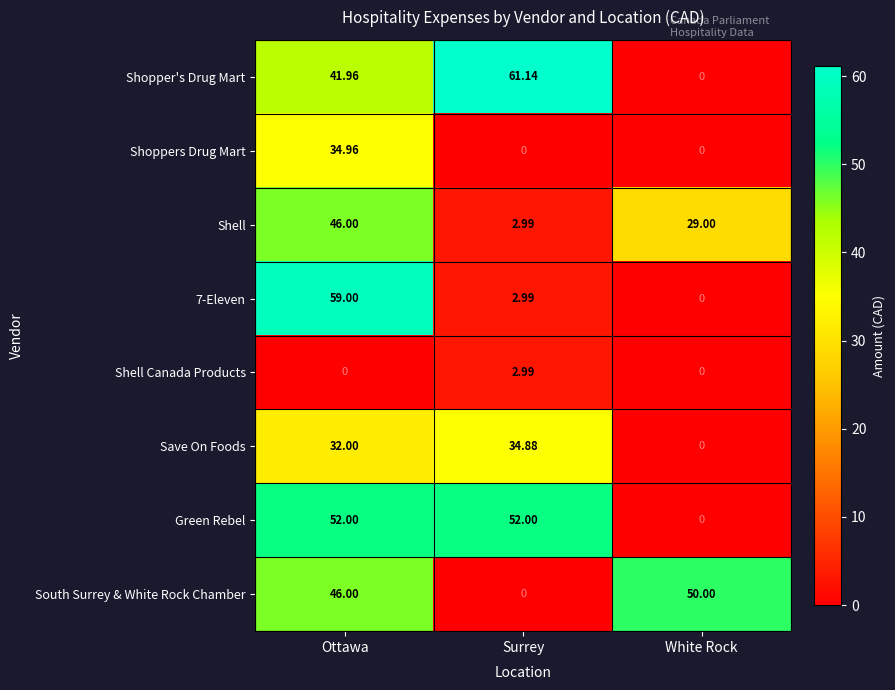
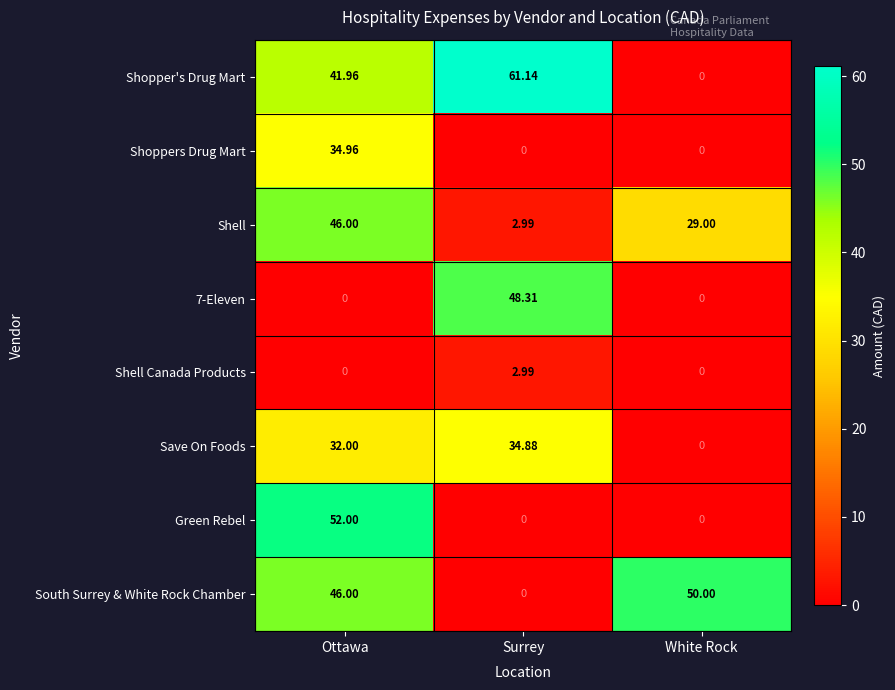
  {
    "Shopper's Drug Mart": {
      "Ottawa": 41.96,
      "Surrey": 61.14,
      "White Rock": 0
    },
    "Shoppers Drug Mart": {
      "Ottawa": 34.96,
      "Surrey": 0,
      "White Rock": 0
    },
    "Shell": {
      "Ottawa": 46.00,
      "Surrey": 2.99,
      "White Rock": 29.00
    },
    "7-Eleven": {
-     "Ottawa": 59.00,
-     "Surrey": 2.99,
+     "Ottawa": 0,
+     "Surrey": 48.31,
      "White Rock": 0
    },
    "Shell Canada Products": {
      "Ottawa": 0,
      "Surrey": 2.99,
      "White Rock": 0
    },
    "Save On Foods": {
      "Ottawa": 32.00,
      "Surrey": 34.88,
      "White Rock": 0
    },
    "Green Rebel": {
      "Ottawa": 52.00,
-     "Surrey": 52.00,
+     "Surrey": 0,
      "White Rock": 0
    },
    "South Surrey & White Rock Chamber": {
      "Ottawa": 46.00,
      "Surrey": 0,
      "White Rock": 50.00
    }
  }
